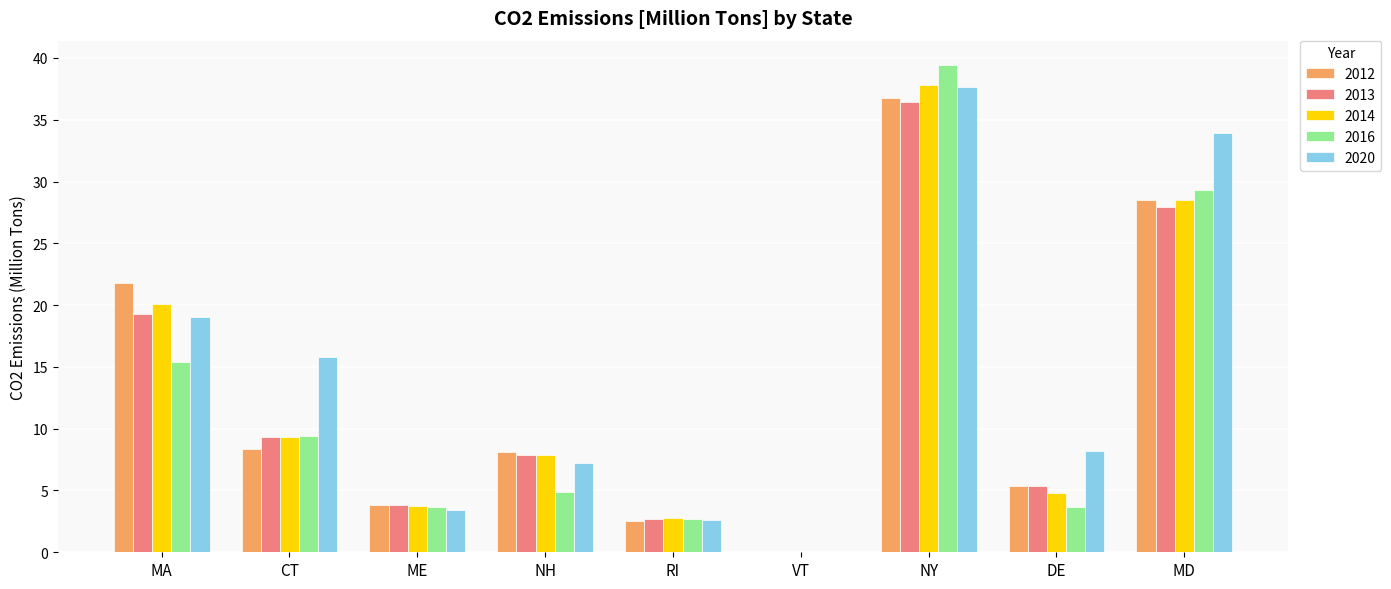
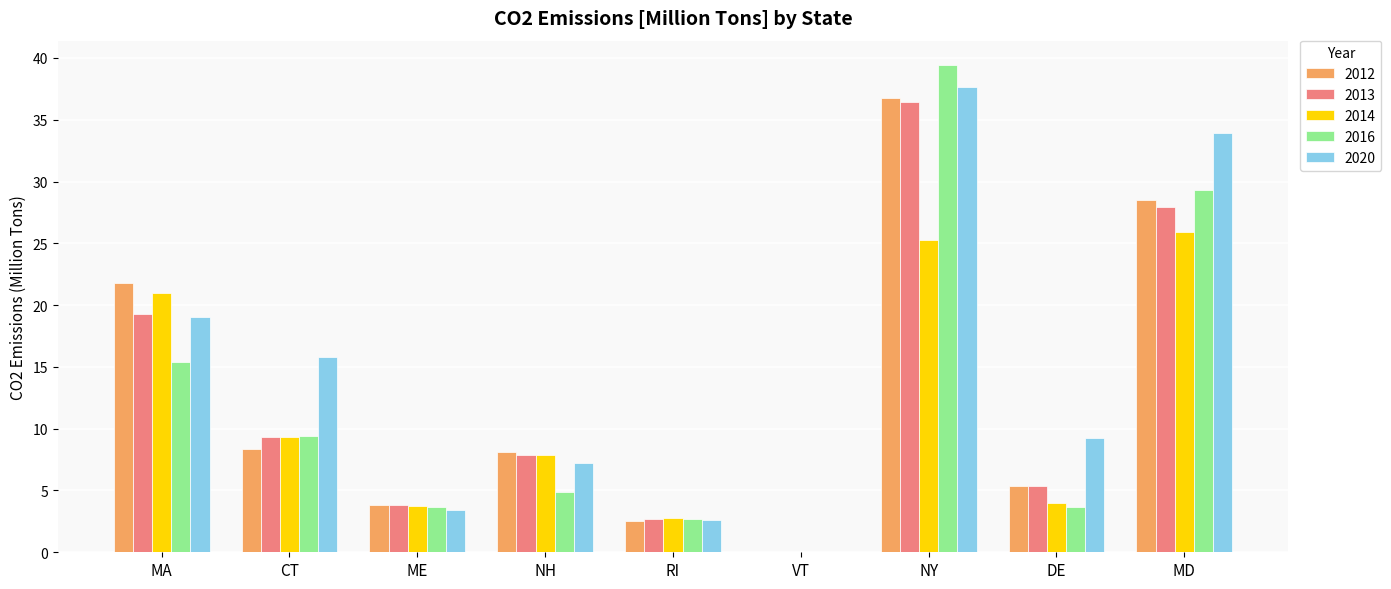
  {
    "2014": {
-     "MA": 20.1,
+     "MA": 21.0,
      "CT": 9.4,
      "ME": 3.7,
      "NH": 7.9,
      "RI": 2.8,
-     "NY": 37.8,
-     "DE": 4.8,
-     "MD": 28.5
+     "NY": 25.2,
+     "DE": 4.0,
+     "MD": 25.9
    },
    "2016": {
      "MA": 15.4,
      "CT": 9.4,
      "ME": 3.6,
      "NH": 4.9,
      "RI": 2.7,
      "NY": 39.4,
      "DE": 3.6,
      "MD": 29.3
    },
    "2020": {
      "MA": 19.0,
      "CT": 15.8,
      "ME": 3.4,
      "NH": 7.2,
      "RI": 2.6,
      "NY": 37.6,
-     "DE": 8.2,
+     "DE": 9.2,
      "MD": 33.9
    }
  }
